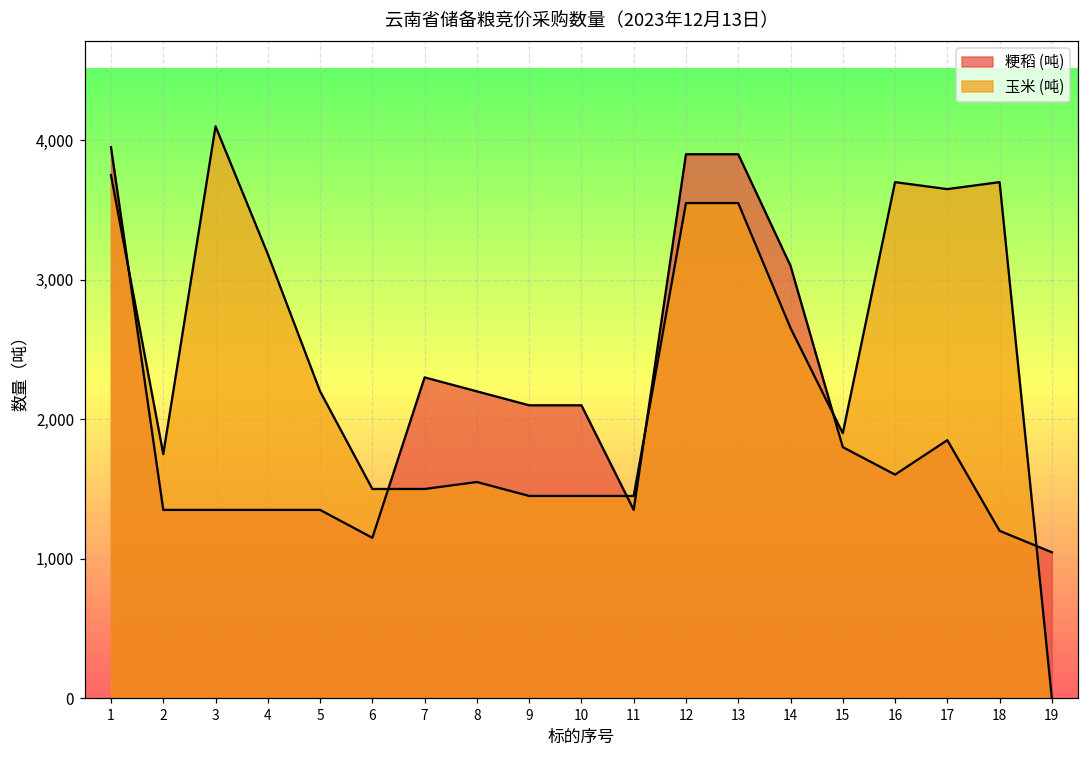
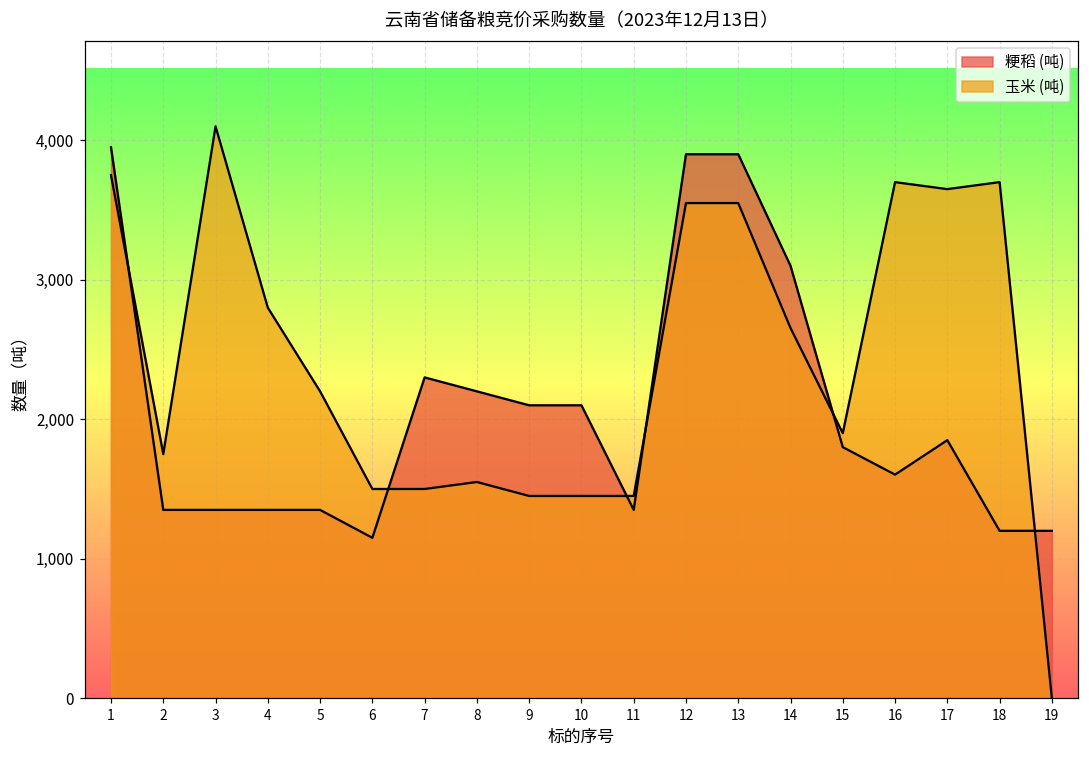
  {
    "粳稻 (吨)": {
      "1": "3,950",
      "2": "1,350",
      "3": "1,350",
      "4": "1,350",
      "5": "1,350",
      "6": "1,150",
      "7": "2,300",
      "8": "2,200",
      "9": "2,100",
      "10": "2,100",
      "11": "1,350",
      "12": "3,900",
      "13": "3,900",
      "14": "3,100",
      "15": "1,800",
      "16": "1,600",
      "17": "1,850",
      "18": "1,200",
-     "19": "1,050"
+     "19": "1,200"
    },
    "玉米 (吨)": {
      "1": "3,750",
      "2": "1,750",
      "3": "4,100",
-     "4": "3,180",
+     "4": "2,800",
      "5": "2,200",
      "6": "1,500",
      "7": "1,500",
      "8": "1,550",
      "9": "1,450",
      "10": "1,450",
      "11": "1,450",
      "12": "3,550",
      "13": "3,550",
      "14": "2,650",
      "15": "1,900",
      "16": "3,700",
      "17": "3,650",
      "18": "3,700",
      "19": "0"
    }
  }
